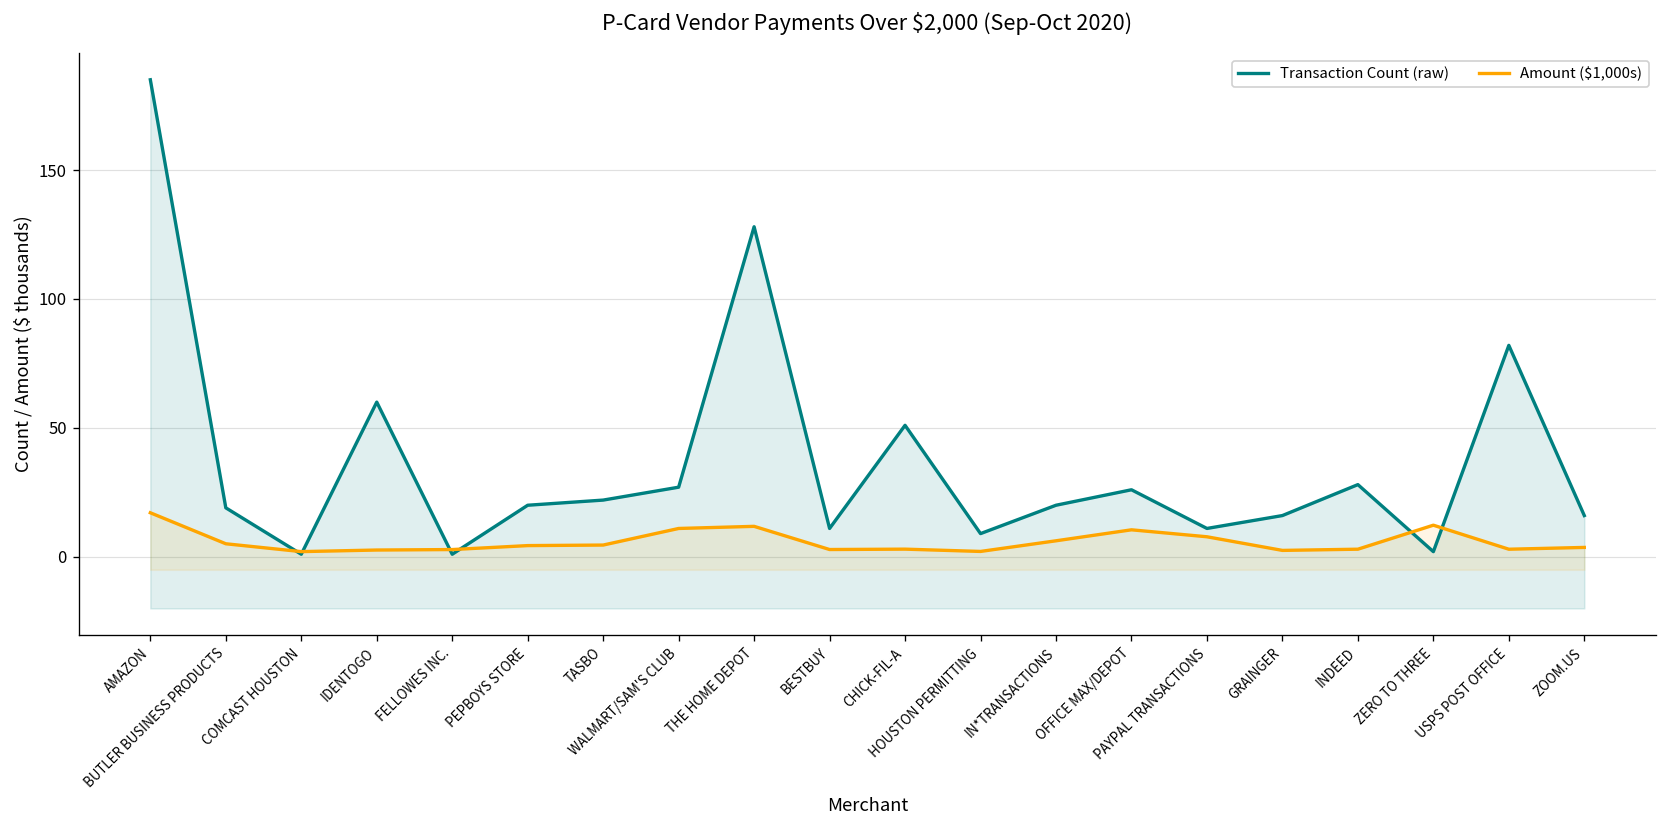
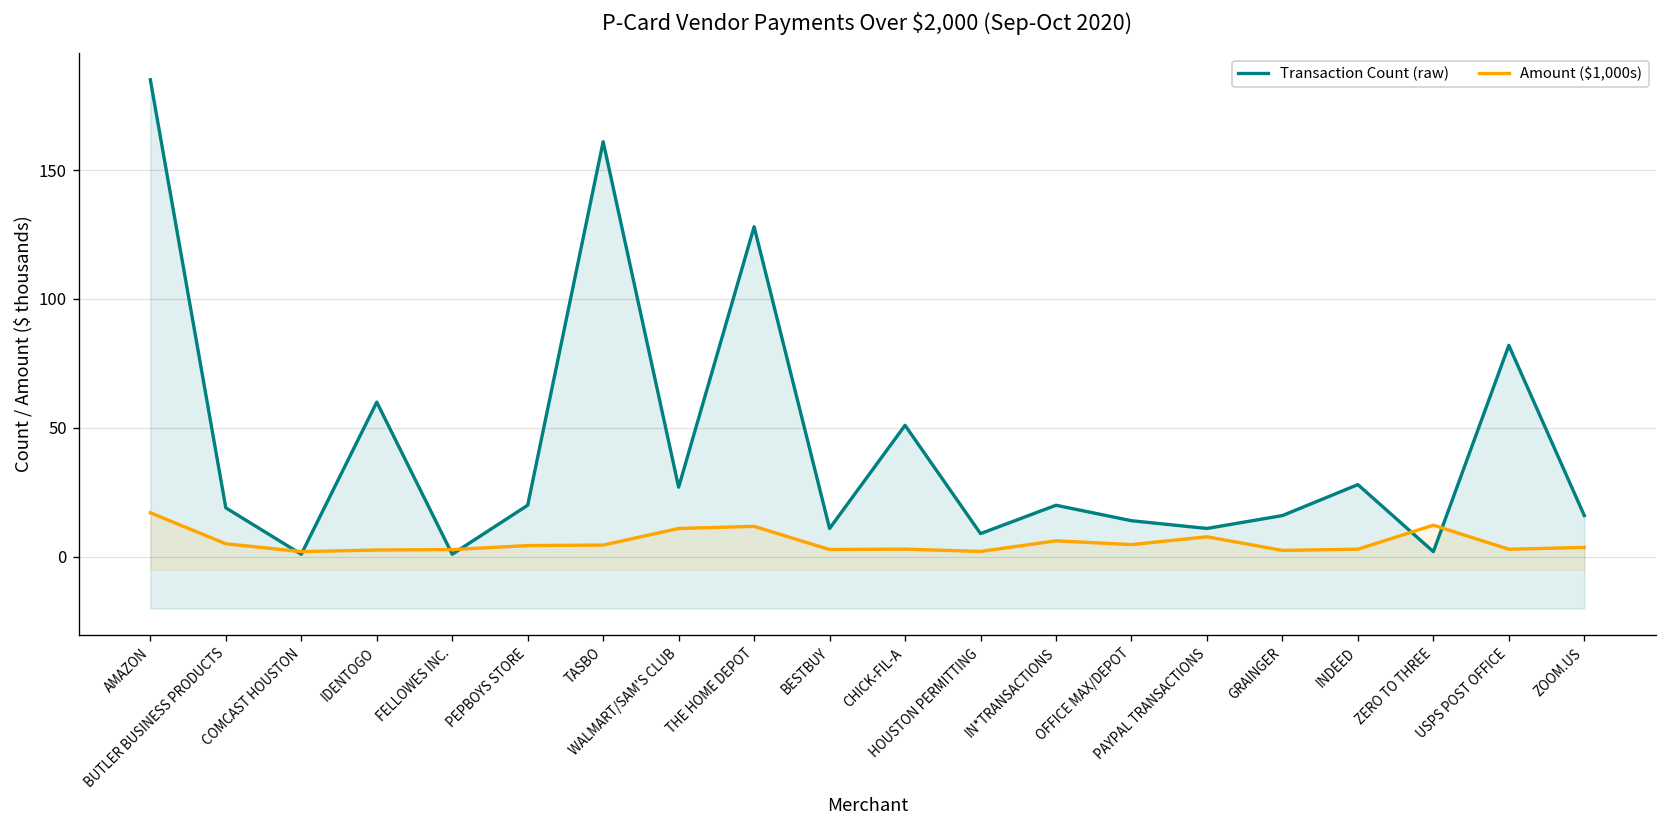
  {
    "Transaction Count (raw)": {
      "AMAZON": 185,
      "BUTLER BUSINESS PRODUCTS": 19,
      "IDENTOGO": 60,
      "FELLOWES INC.": 1,
      "PEPBOYS STORE": 20,
-     "TASBO": 22,
+     "TASBO": 161,
      "WALMART/SAM'S CLUB": 27,
      "THE HOME DEPOT": 128,
      "BESTBUY": 11,
      "CHICK-FIL-A": 51,
      "HOUSTON PERMITTING": 9,
      "IN*TRANSACTIONS": 20,
-     "OFFICE MAX/DEPOT": 26,
+     "OFFICE MAX/DEPOT": 14,
      "PAYPAL TRANSACTIONS": 11,
      "GRAINGER": 16,
      "INDEED": 28,
      "ZERO TO THREE": 2,
      "USPS POST OFFICE": 82,
      "ZOOM.US": 16
    },
    "Amount ($1,000s)": {
      "AMAZON": 17,
      "BUTLER BUSINESS PRODUCTS": 5,
      "IDENTOGO": 3,
      "FELLOWES INC.": 3,
      "PEPBOYS STORE": 4,
      "TASBO": 5,
      "WALMART/SAM'S CLUB": 11,
      "THE HOME DEPOT": 12,
      "BESTBUY": 3,
      "CHICK-FIL-A": 3,
      "HOUSTON PERMITTING": 2,
      "IN*TRANSACTIONS": 6,
-     "OFFICE MAX/DEPOT": 10,
+     "OFFICE MAX/DEPOT": 5,
      "PAYPAL TRANSACTIONS": 8,
      "GRAINGER": 2,
      "INDEED": 3,
      "ZERO TO THREE": 12,
      "USPS POST OFFICE": 3,
      "ZOOM.US": 4
    }
  }
